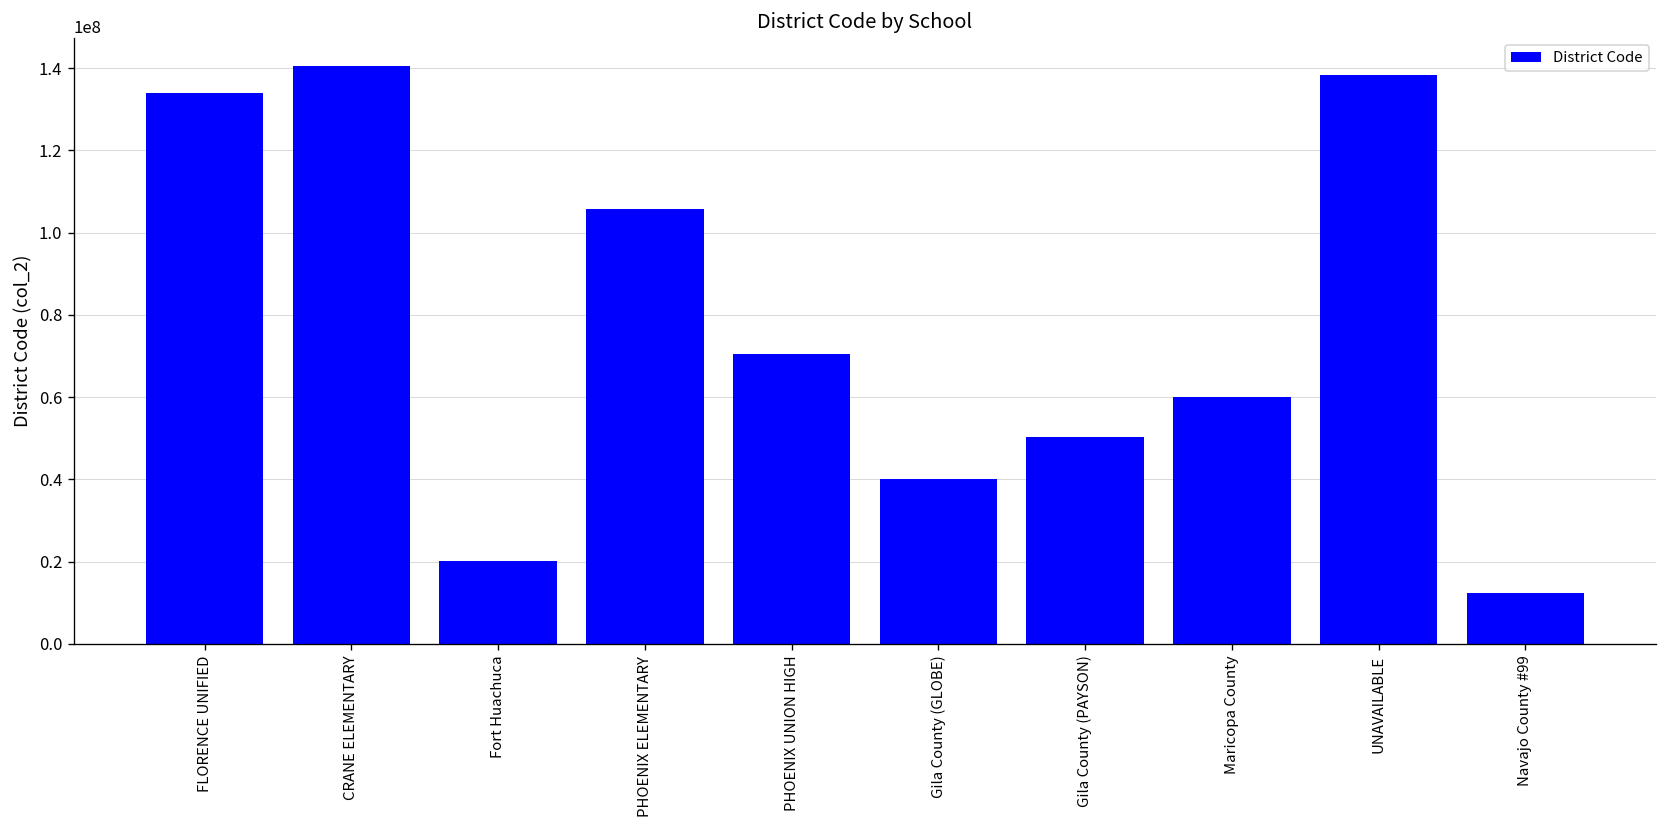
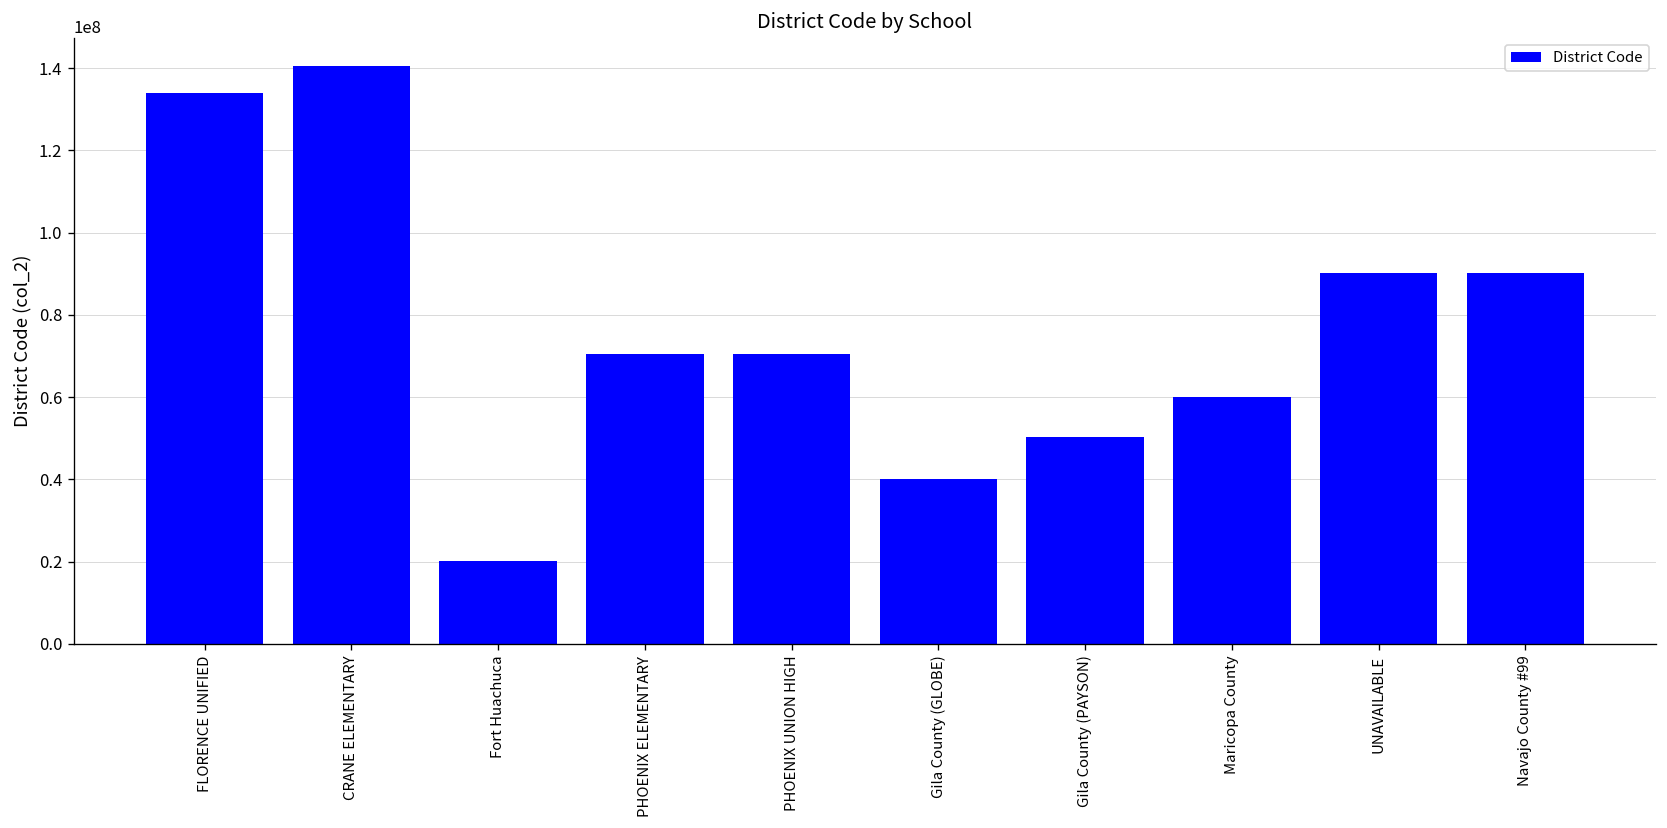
  {
    "FLORENCE UNIFIED": 134000000,
    "CRANE ELEMENTARY": 140000000,
    "Fort Huachuca": 20000000,
-   "PHOENIX ELEMENTARY": 106000000,
+   "PHOENIX ELEMENTARY": 70000000,
    "PHOENIX UNION HIGH": 71000000,
    "Gila County (GLOBE)": 40000000,
    "Gila County (PAYSON)": 50000000,
    "Maricopa County": 60000000,
-   "UNAVAILABLE": 138000000,
-   "Navajo County #99": 12000000
+   "UNAVAILABLE": 90000000,
+   "Navajo County #99": 90000000
  }
